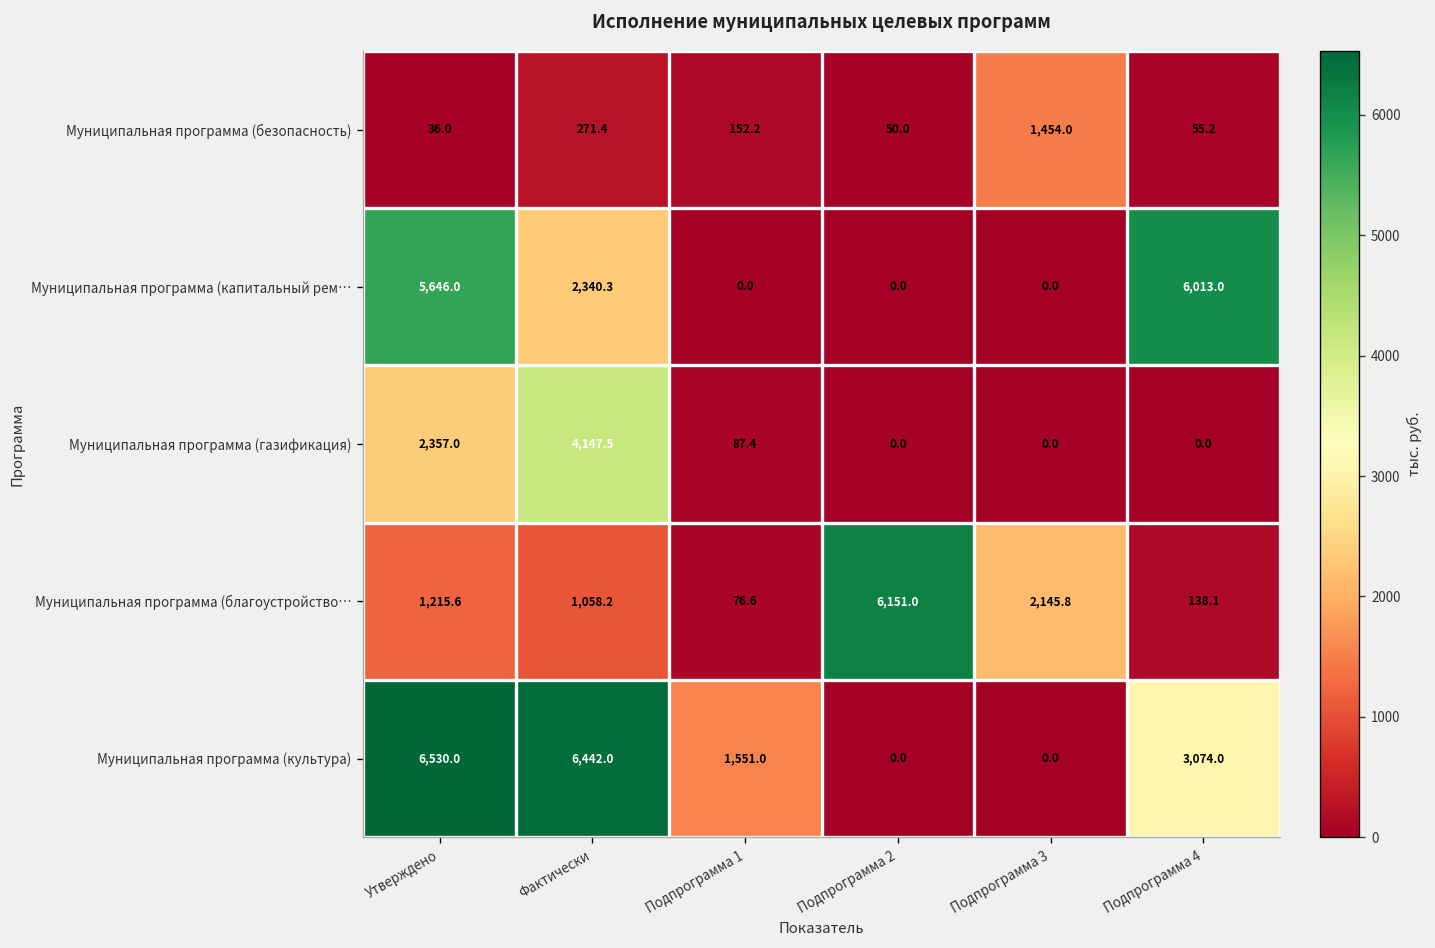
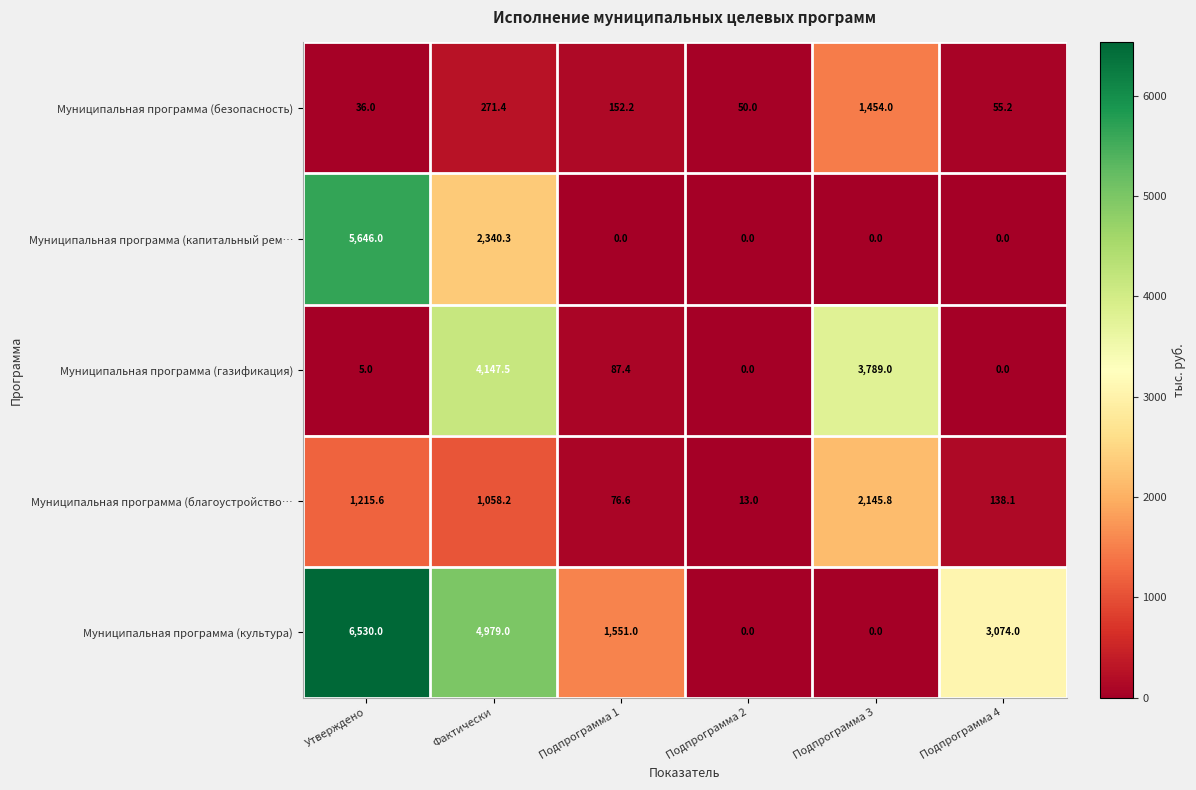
  {
    "Муниципальная программа (безопасность)": {
      "Утверждено": "36.0",
      "Фактически": "271.4",
      "Подпрограмма 1": "152.2",
      "Подпрограмма 2": "50.0",
      "Подпрограмма 3": "1,454.0",
      "Подпрограмма 4": "55.2"
    },
    "Муниципальная программа (капитальный рем…": {
      "Утверждено": "5,646.0",
      "Фактически": "2,340.3",
      "Подпрограмма 1": "0.0",
      "Подпрограмма 2": "0.0",
      "Подпрограмма 3": "0.0",
-     "Подпрограмма 4": "6,013.0"
+     "Подпрограмма 4": "0.0"
    },
    "Муниципальная программа (газификация)": {
-     "Утверждено": "2,357.0",
+     "Утверждено": "5.0",
      "Фактически": "4,147.5",
      "Подпрограмма 1": "87.4",
      "Подпрограмма 2": "0.0",
-     "Подпрограмма 3": "0.0",
+     "Подпрограмма 3": "3,789.0",
      "Подпрограмма 4": "0.0"
    },
    "Муниципальная программа (благоустройство…": {
      "Утверждено": "1,215.6",
      "Фактически": "1,058.2",
      "Подпрограмма 1": "76.6",
-     "Подпрограмма 2": "6,151.0",
+     "Подпрограмма 2": "13.0",
      "Подпрограмма 3": "2,145.8",
      "Подпрограмма 4": "138.1"
    },
    "Муниципальная программа (культура)": {
      "Утверждено": "6,530.0",
-     "Фактически": "6,442.0",
+     "Фактически": "4,979.0",
      "Подпрограмма 1": "1,551.0",
      "Подпрограмма 2": "0.0",
      "Подпрограмма 3": "0.0",
      "Подпрограмма 4": "3,074.0"
    }
  }
